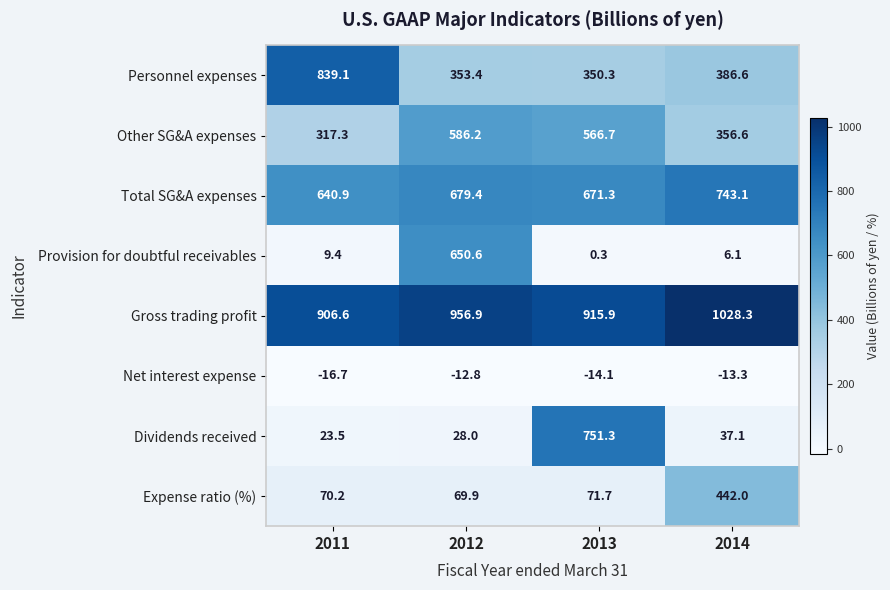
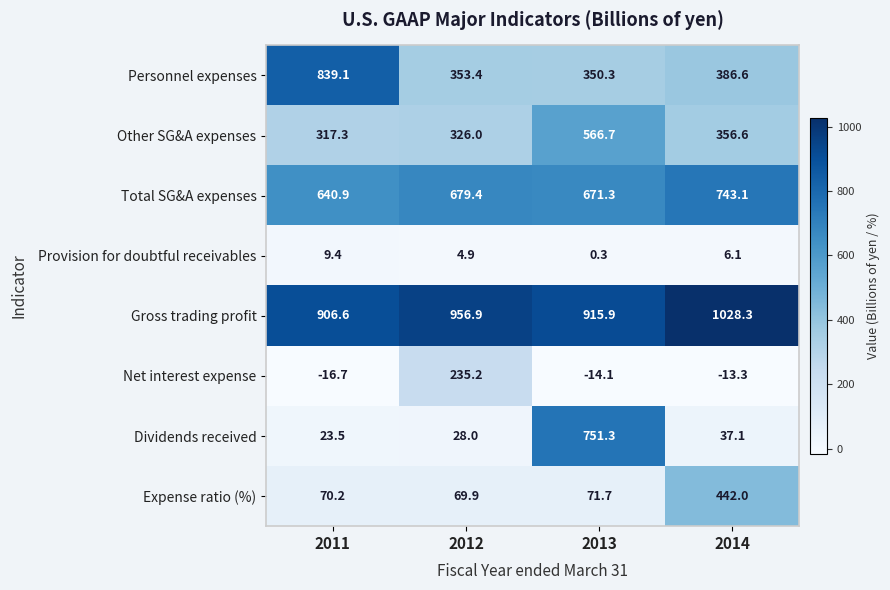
  {
    "Personnel expenses": {
      "2011": 839.1,
      "2012": 353.4,
      "2013": 350.3,
      "2014": 386.6
    },
    "Other SG&A expenses": {
      "2011": 317.3,
-     "2012": 586.2,
+     "2012": 326.0,
      "2013": 566.7,
      "2014": 356.6
    },
    "Total SG&A expenses": {
      "2011": 640.9,
      "2012": 679.4,
      "2013": 671.3,
      "2014": 743.1
    },
    "Provision for doubtful receivables": {
      "2011": 9.4,
-     "2012": 650.6,
+     "2012": 4.9,
      "2013": 0.3,
      "2014": 6.1
    },
    "Gross trading profit": {
      "2011": 906.6,
      "2012": 956.9,
      "2013": 915.9,
      "2014": 1028.3
    },
    "Net interest expense": {
      "2011": -16.7,
-     "2012": -12.8,
+     "2012": 235.2,
      "2013": -14.1,
      "2014": -13.3
    },
    "Dividends received": {
      "2011": 23.5,
      "2012": 28.0,
      "2013": 751.3,
      "2014": 37.1
    },
    "Expense ratio (%)": {
      "2011": 70.2,
      "2012": 69.9,
      "2013": 71.7,
      "2014": 442.0
    }
  }
